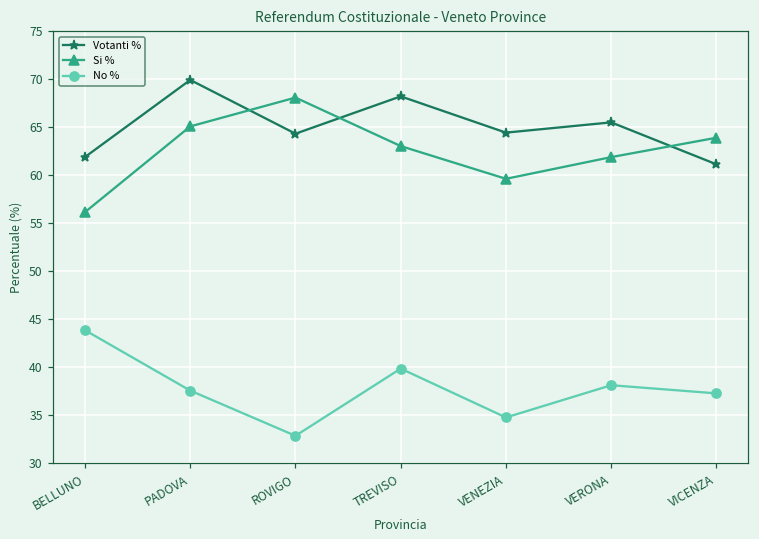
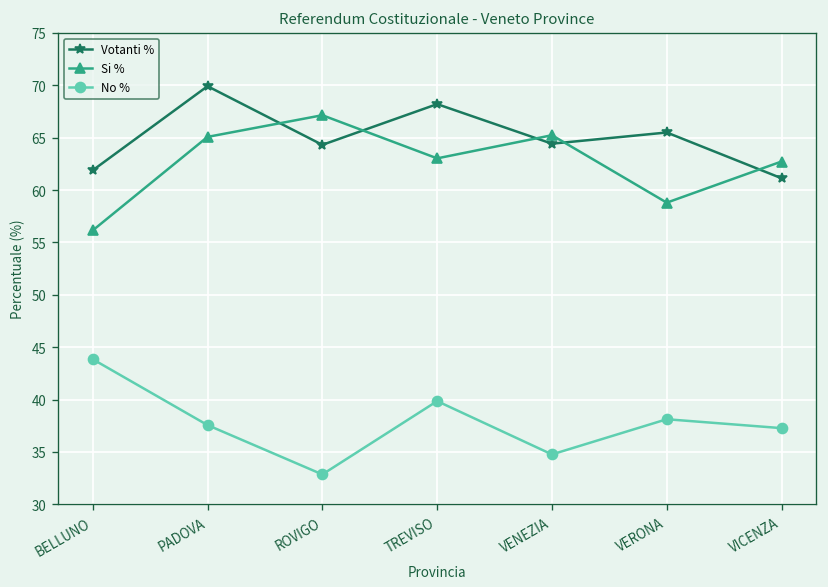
  {
    "Votanti %": {
      "BELLUNO": 62,
      "PADOVA": 70,
      "ROVIGO": 64,
      "TREVISO": 68,
      "VENEZIA": 64,
      "VERONA": 66,
      "VICENZA": 61
    },
    "Si %": {
      "BELLUNO": 56,
      "PADOVA": 65,
-     "ROVIGO": 68,
+     "ROVIGO": 67,
      "TREVISO": 63,
-     "VENEZIA": 60,
-     "VERONA": 62,
-     "VICENZA": 64
+     "VENEZIA": 65,
+     "VERONA": 59,
+     "VICENZA": 63
    },
    "No %": {
      "BELLUNO": 44,
      "PADOVA": 38,
      "ROVIGO": 33,
      "TREVISO": 40,
      "VENEZIA": 35,
      "VERONA": 38,
      "VICENZA": 37
    }
  }
